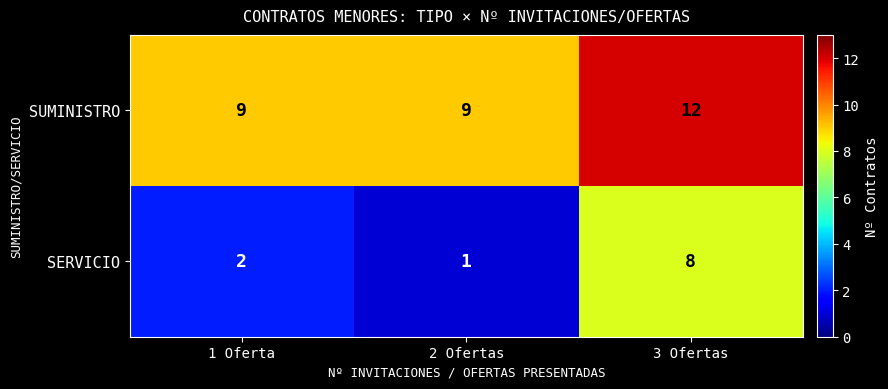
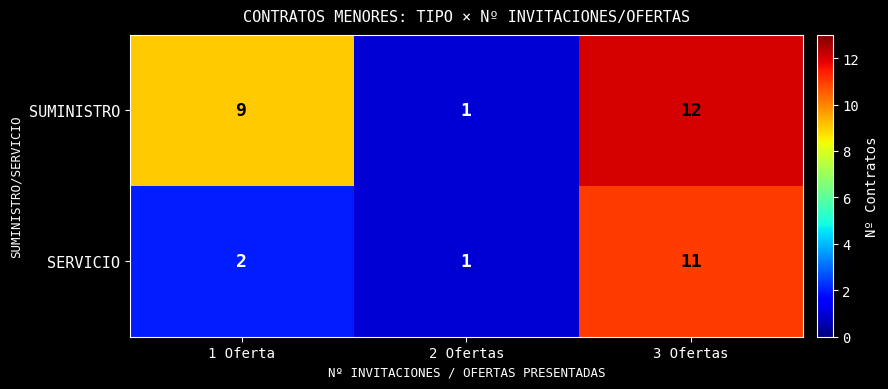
  {
    "SUMINISTRO": {
      "1 Oferta": 9,
-     "2 Ofertas": 9,
+     "2 Ofertas": 1,
      "3 Ofertas": 12
    },
    "SERVICIO": {
      "1 Oferta": 2,
      "2 Ofertas": 1,
-     "3 Ofertas": 8
+     "3 Ofertas": 11
    }
  }
